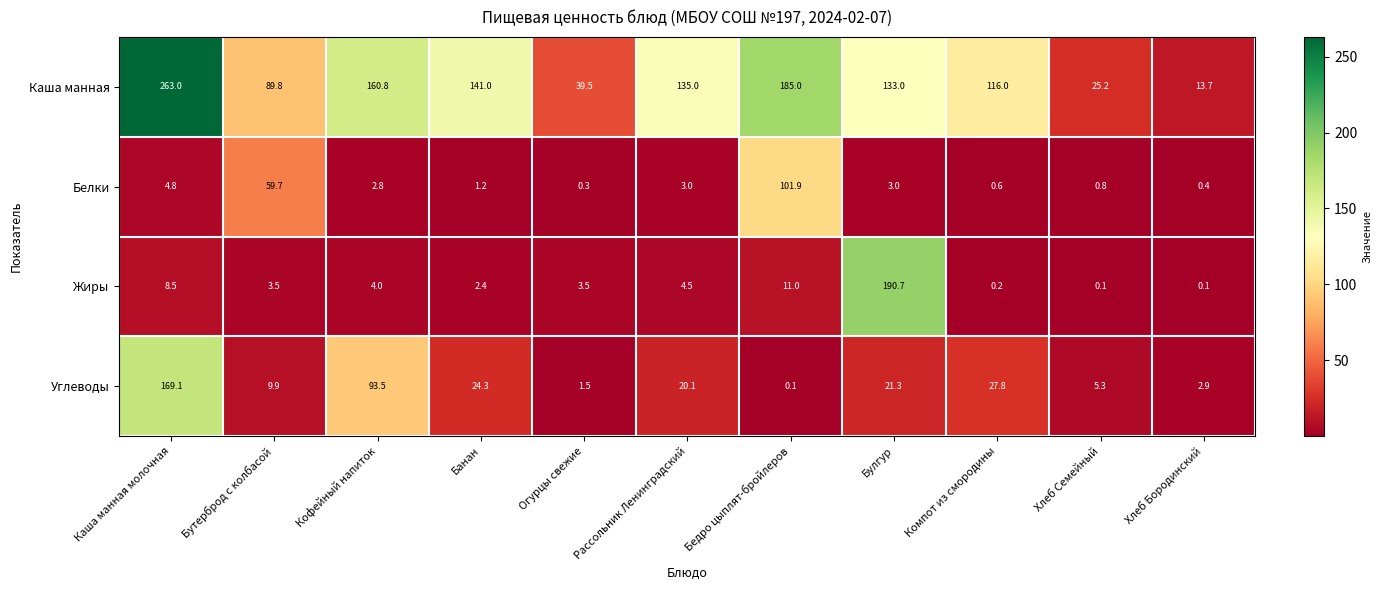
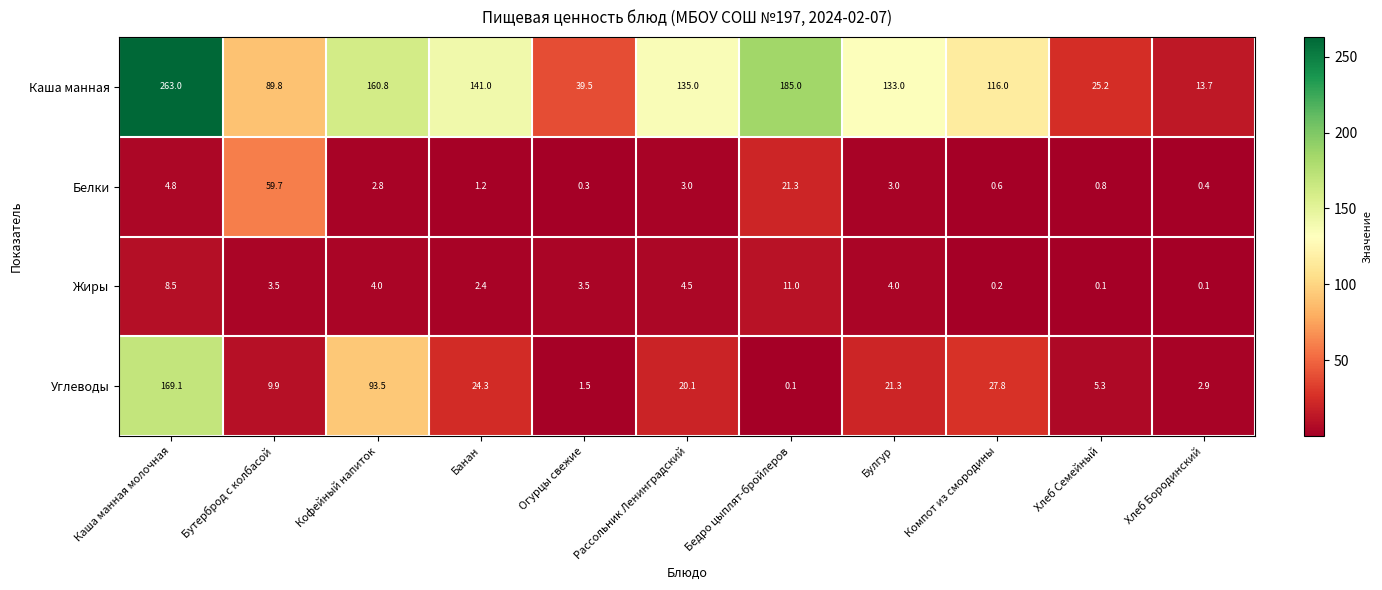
  {
    "Каша манная": {
      "Каша манная молочная": 263.0,
      "Бутерброд с колбасой": 89.8,
      "Кофейный напиток": 160.8,
      "Банан": 141.0,
      "Огурцы свежие": 39.5,
      "Рассольник Ленинградский": 135.0,
      "Бедро цыплят-бройлеров": 185.0,
      "Булгур": 133.0,
      "Компот из смородины": 116.0,
      "Хлеб Семейный": 25.2,
      "Хлеб Бородинский": 13.7
    },
    "Белки": {
      "Каша манная молочная": 4.8,
      "Бутерброд с колбасой": 59.7,
      "Кофейный напиток": 2.8,
      "Банан": 1.2,
      "Огурцы свежие": 0.3,
      "Рассольник Ленинградский": 3.0,
-     "Бедро цыплят-бройлеров": 101.9,
+     "Бедро цыплят-бройлеров": 21.3,
      "Булгур": 3.0,
      "Компот из смородины": 0.6,
      "Хлеб Семейный": 0.8,
      "Хлеб Бородинский": 0.4
    },
    "Жиры": {
      "Каша манная молочная": 8.5,
      "Бутерброд с колбасой": 3.5,
      "Кофейный напиток": 4.0,
      "Банан": 2.4,
      "Огурцы свежие": 3.5,
      "Рассольник Ленинградский": 4.5,
      "Бедро цыплят-бройлеров": 11.0,
-     "Булгур": 190.7,
+     "Булгур": 4.0,
      "Компот из смородины": 0.2,
      "Хлеб Семейный": 0.1,
      "Хлеб Бородинский": 0.1
    },
    "Углеводы": {
      "Каша манная молочная": 169.1,
      "Бутерброд с колбасой": 9.9,
      "Кофейный напиток": 93.5,
      "Банан": 24.3,
      "Огурцы свежие": 1.5,
      "Рассольник Ленинградский": 20.1,
      "Бедро цыплят-бройлеров": 0.1,
      "Булгур": 21.3,
      "Компот из смородины": 27.8,
      "Хлеб Семейный": 5.3,
      "Хлеб Бородинский": 2.9
    }
  }
